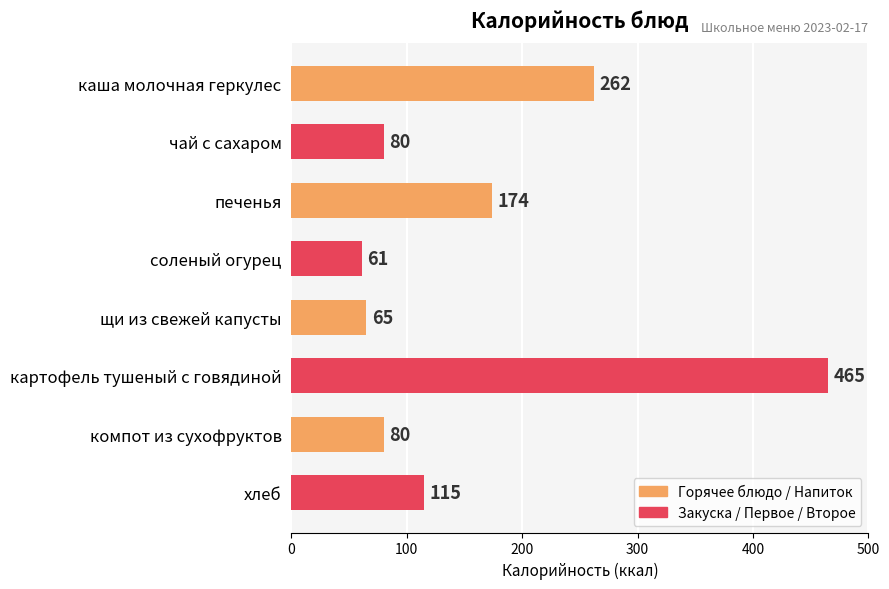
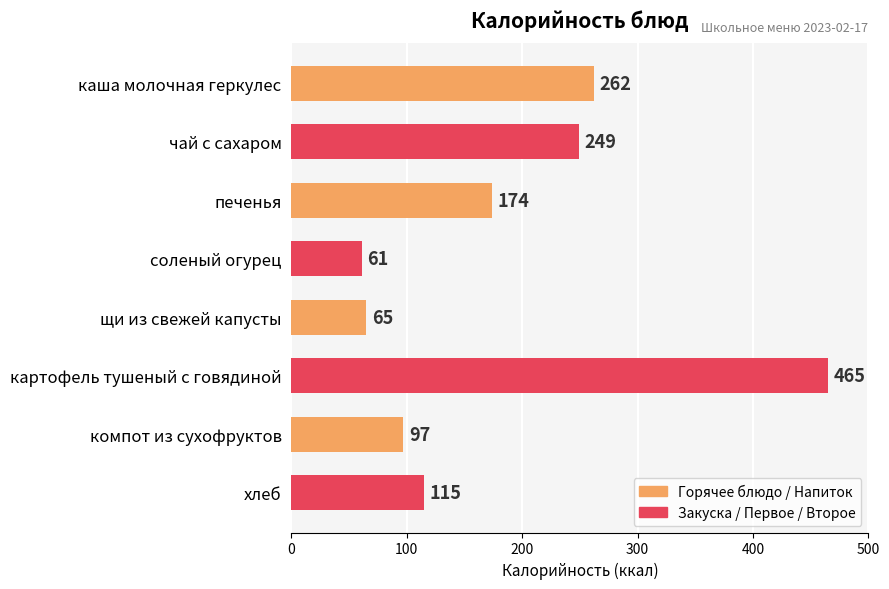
  {
    "каша молочная геркулес": 262,
-   "чай с сахаром": 80,
+   "чай с сахаром": 249,
    "печенья": 174,
    "соленый огурец": 61,
    "щи из свежей капусты": 65,
    "картофель тушеный с говядиной": 465,
-   "компот из сухофруктов": 80,
+   "компот из сухофруктов": 97,
    "хлеб": 115
  }
